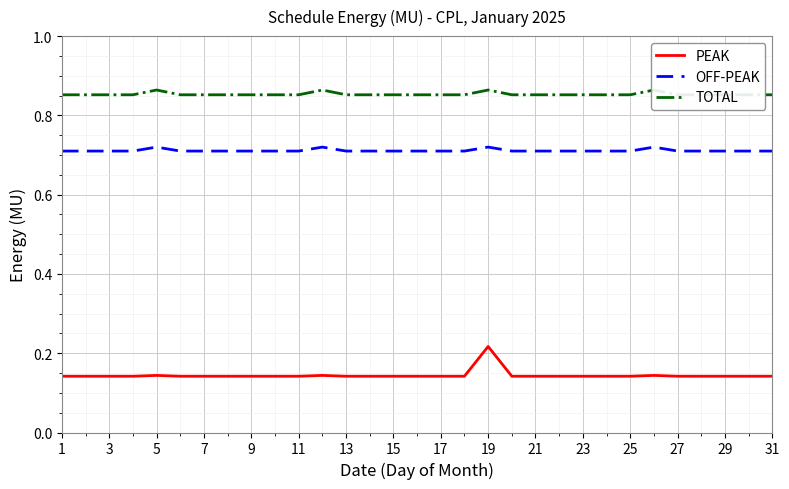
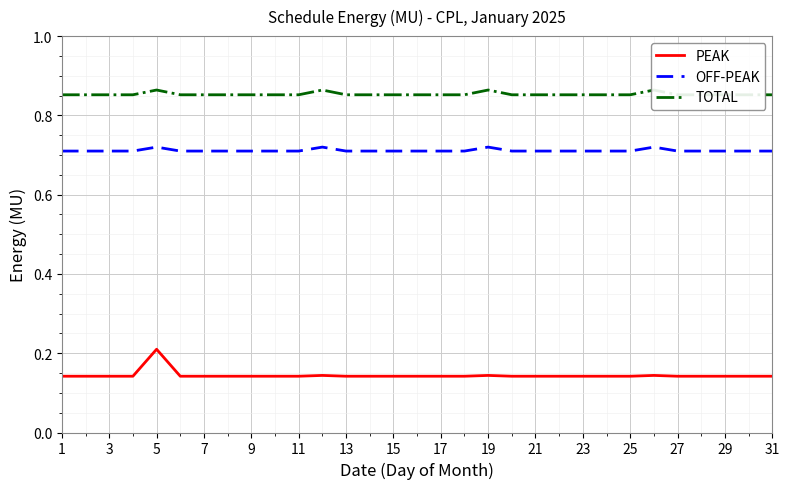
  {
    "PEAK": {
      "1": 0.14,
      "3": 0.14,
-     "5": 0.14,
+     "5": 0.21,
      "7": 0.14,
      "9": 0.14,
      "11": 0.14,
      "13": 0.14,
      "15": 0.14,
      "17": 0.14,
-     "19": 0.22,
+     "19": 0.14,
      "21": 0.14,
      "23": 0.14,
      "25": 0.14,
      "27": 0.14,
      "29": 0.14,
      "31": 0.14
    },
    "OFF-PEAK": {
      "1": 0.71,
      "3": 0.71,
      "5": 0.72,
      "7": 0.71,
      "9": 0.71,
      "11": 0.71,
      "13": 0.71,
      "15": 0.71,
      "17": 0.71,
      "19": 0.72,
      "21": 0.71,
      "23": 0.71,
      "25": 0.71,
      "27": 0.71,
      "29": 0.71,
      "31": 0.71
    },
    "TOTAL": {
      "1": 0.85,
      "3": 0.85,
      "5": 0.86,
      "7": 0.85,
      "9": 0.85,
      "11": 0.85,
      "13": 0.85,
      "15": 0.85,
      "17": 0.85,
      "19": 0.86,
      "21": 0.85,
      "23": 0.85,
      "25": 0.85,
      "31": 0.85
    }
  }
